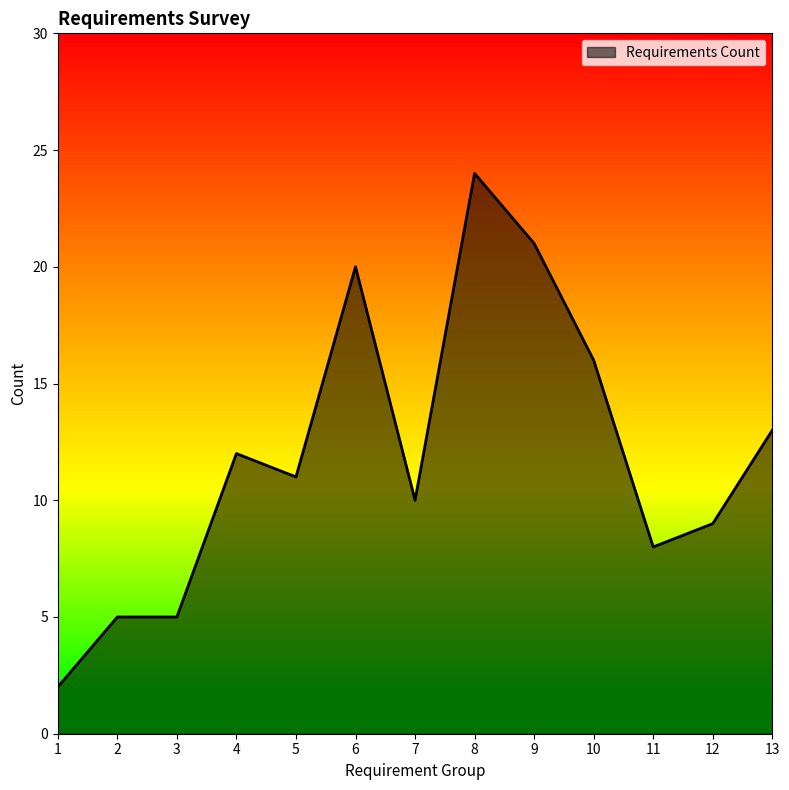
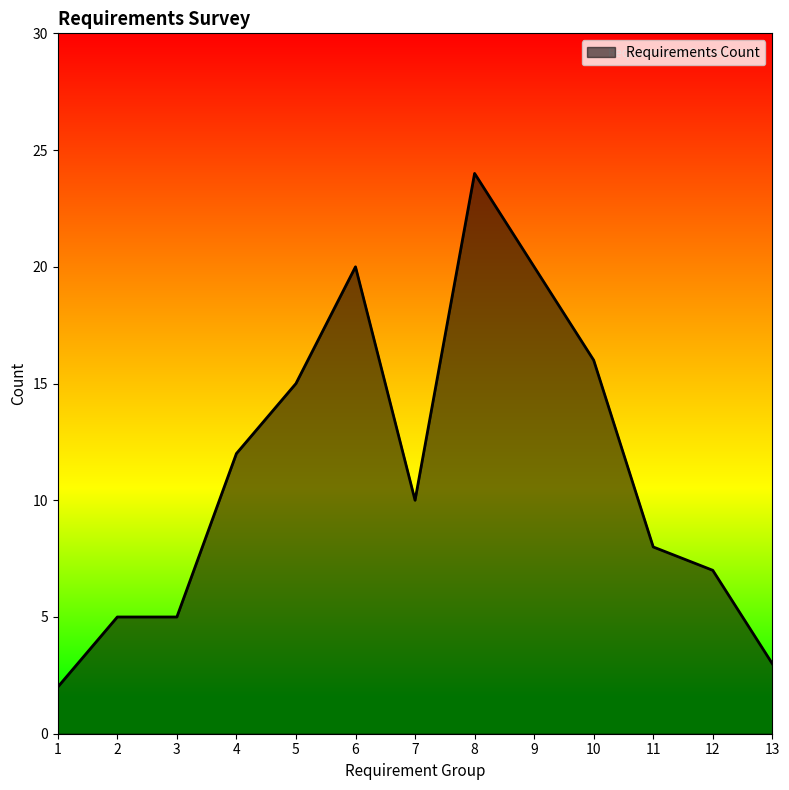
  {
    "1": 2,
    "2": 5,
    "3": 5,
    "4": 12,
-   "5": 11,
+   "5": 15,
    "6": 20,
    "7": 10,
    "8": 24,
-   "9": 21,
+   "9": 20,
    "10": 16,
    "11": 8,
-   "12": 9,
-   "13": 13
+   "12": 7,
+   "13": 3
  }
